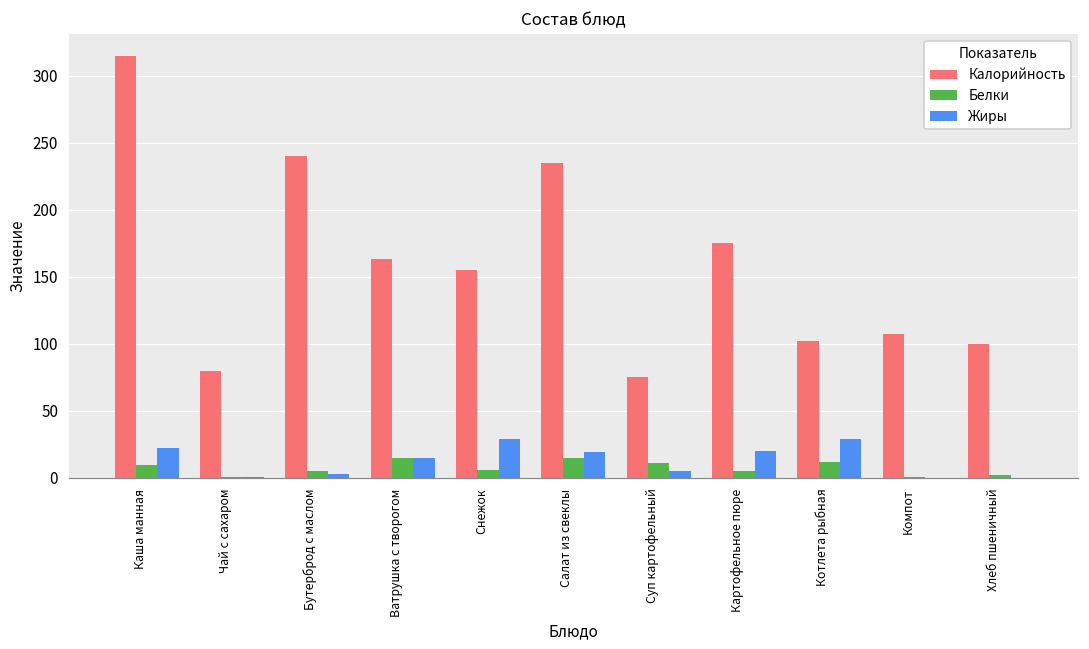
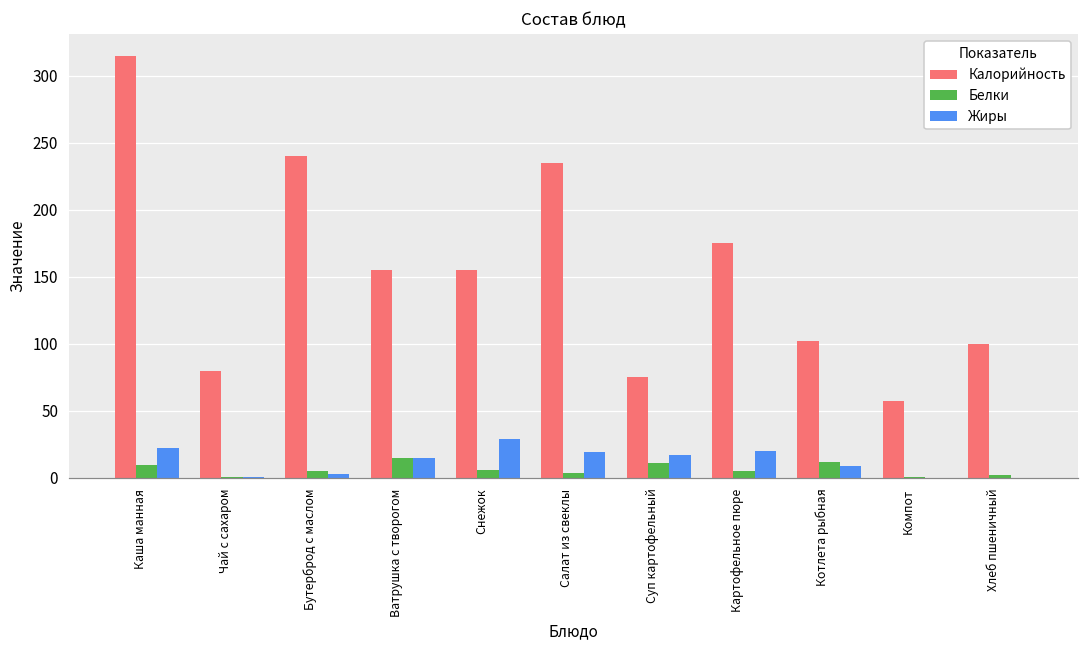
  {
    "Калорийность": {
      "Каша манная": 315,
      "Чай с сахаром": 80,
      "Бутерброд с маслом": 240,
-     "Ватрушка с творогом": 163,
+     "Ватрушка с творогом": 155,
      "Снежок": 155,
      "Салат из свеклы": 235,
      "Суп картофельный": 75,
      "Картофельное пюре": 175,
      "Котлета рыбная": 102,
-     "Компот": 107,
+     "Компот": 57,
      "Хлеб пшеничный": 100
    },
    "Белки": {
      "Каша манная": 10,
      "Бутерброд с маслом": 5,
      "Ватрушка с творогом": 15,
      "Снежок": 6,
-     "Салат из свеклы": 15,
+     "Салат из свеклы": 4,
      "Суп картофельный": 11,
      "Картофельное пюре": 5,
      "Котлета рыбная": 12
    },
    "Жиры": {
      "Каша манная": 22,
      "Бутерброд с маслом": 3,
      "Ватрушка с творогом": 15,
      "Снежок": 29,
      "Салат из свеклы": 19,
-     "Суп картофельный": 5,
+     "Суп картофельный": 17,
      "Картофельное пюре": 20,
-     "Котлета рыбная": 29,
+     "Котлета рыбная": 9,
      "Компот": 0,
      "Хлеб пшеничный": 0
    }
  }
